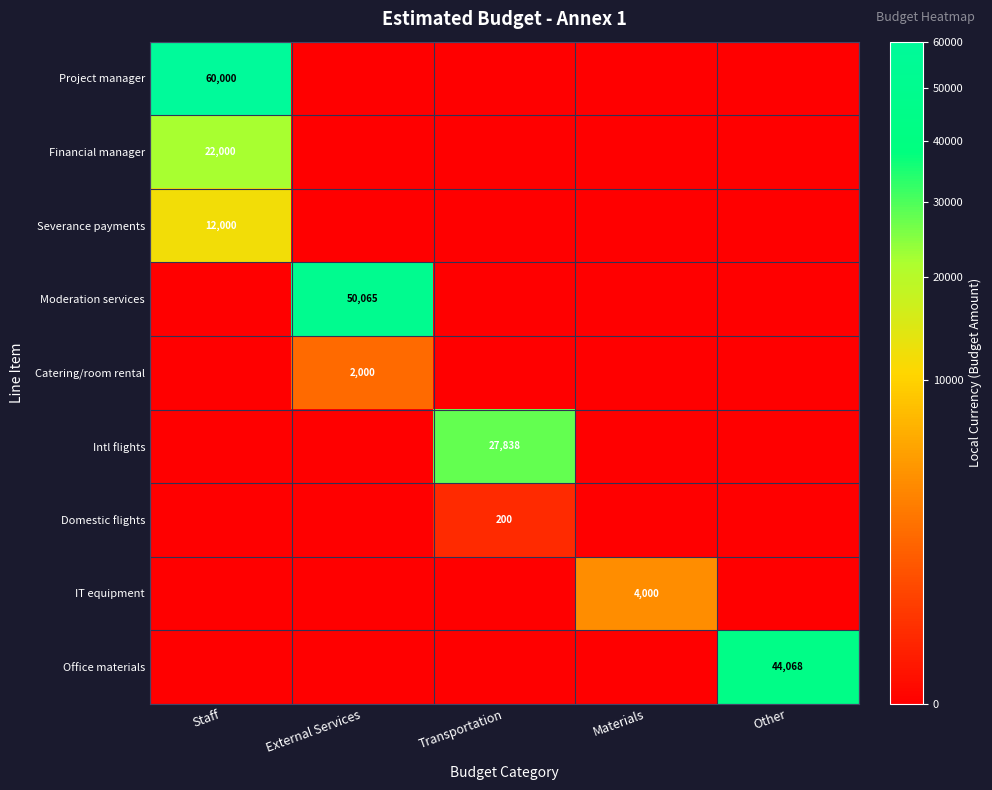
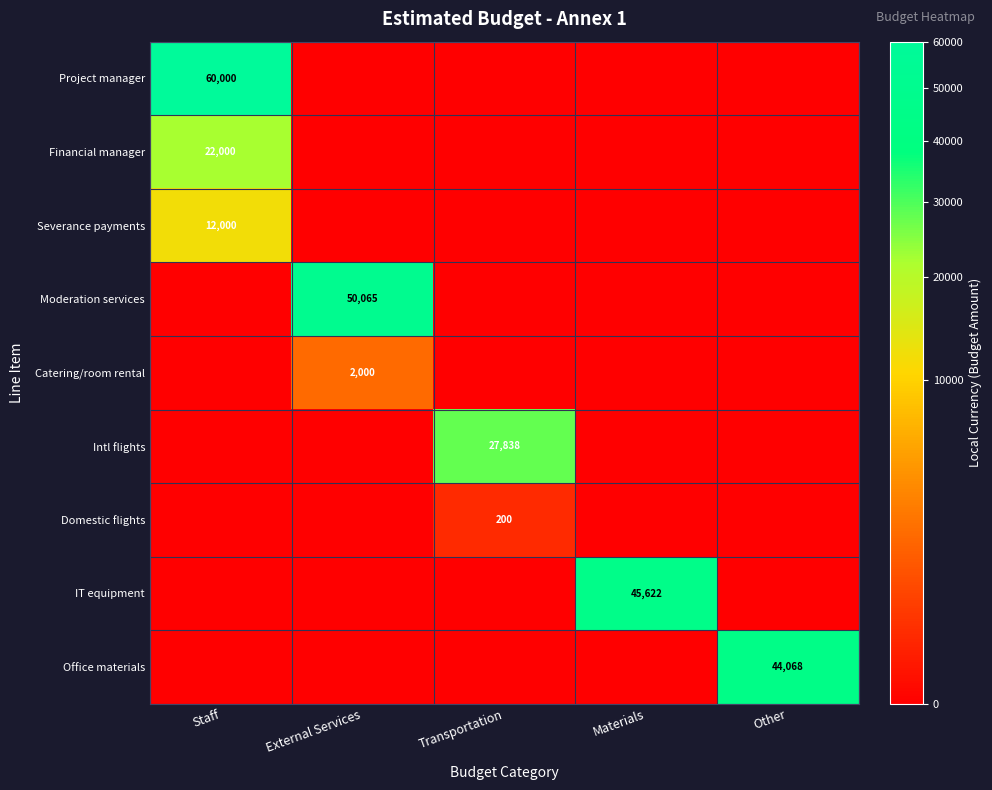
  {
    "Project manager": {
      "Staff": "60,000"
    },
    "Financial manager": {
      "Staff": "22,000"
    },
    "Severance payments": {
      "Staff": "12,000"
    },
    "Moderation services": {
      "External Services": "50,065"
    },
    "Catering/room rental": {
      "External Services": "2,000"
    },
    "Intl flights": {
      "Transportation": "27,838"
    },
    "Domestic flights": {
      "Transportation": "200"
    },
    "IT equipment": {
-     "Materials": "4,000"
+     "Materials": "45,622"
    },
    "Office materials": {
      "Other": "44,068"
    }
  }
